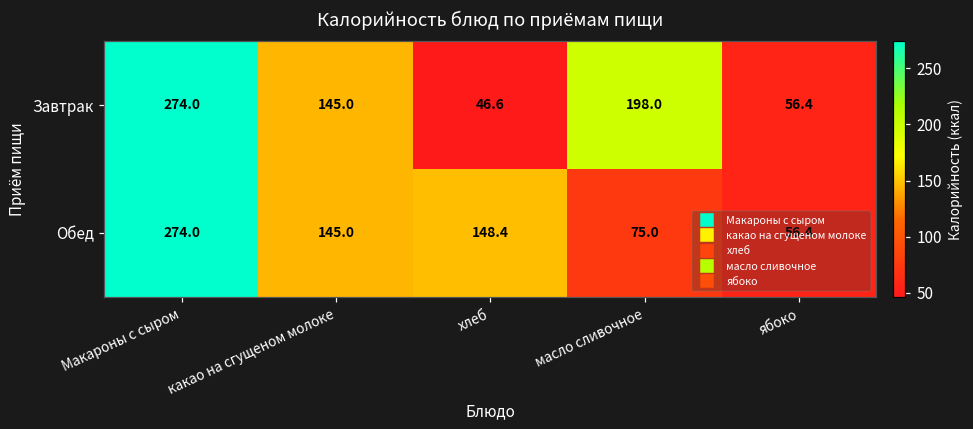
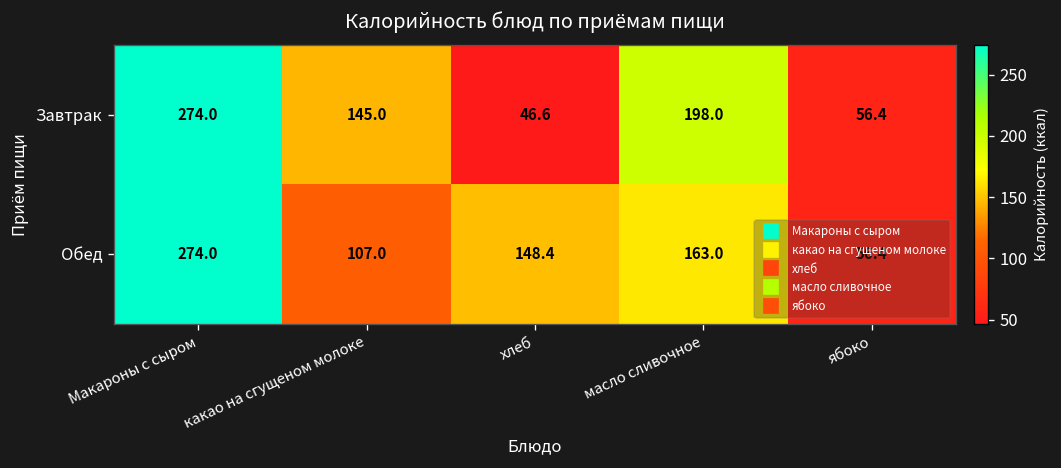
  {
    "Завтрак": {
      "Макароны с сыром": 274.0,
      "какао на сгущеном молоке": 145.0,
      "хлеб": 46.6,
      "масло сливочное": 198.0,
      "ябоко": 56.4
    },
    "Обед": {
      "Макароны с сыром": 274.0,
-     "какао на сгущеном молоке": 145.0,
+     "какао на сгущеном молоке": 107.0,
      "хлеб": 148.4,
-     "масло сливочное": 75.0
+     "масло сливочное": 163.0
    }
  }
